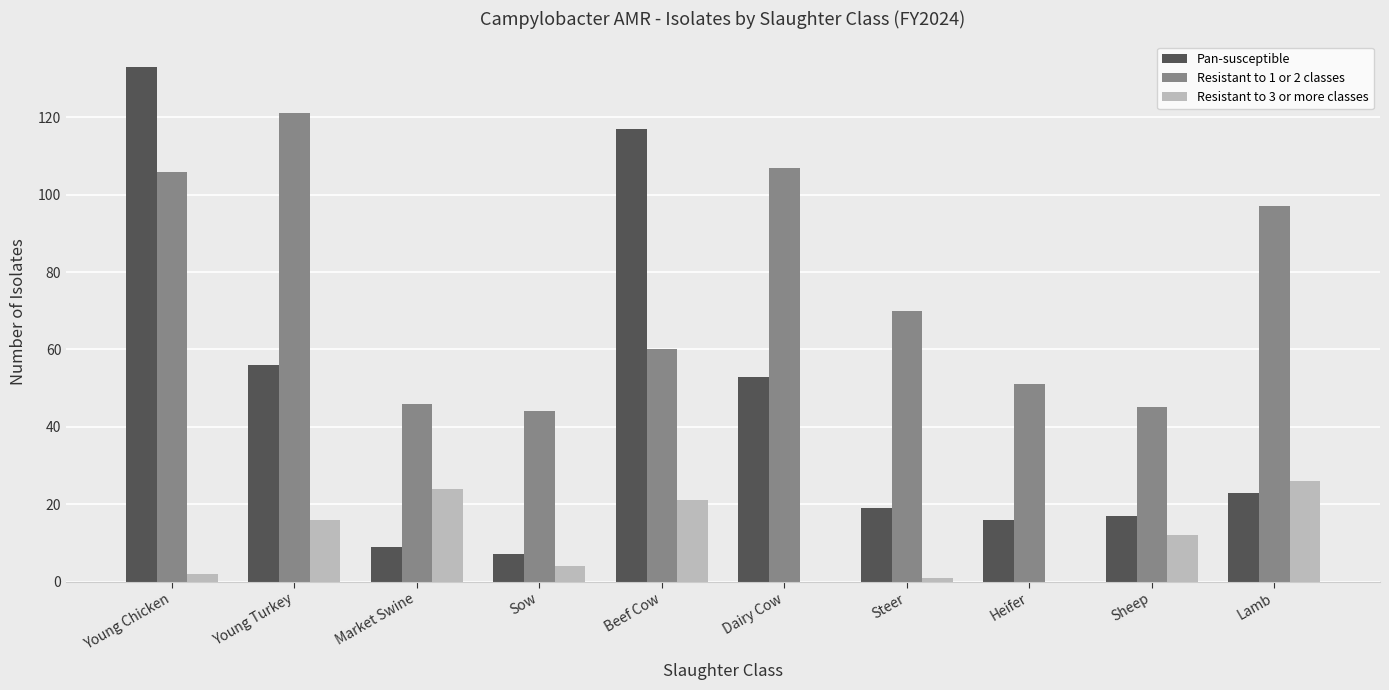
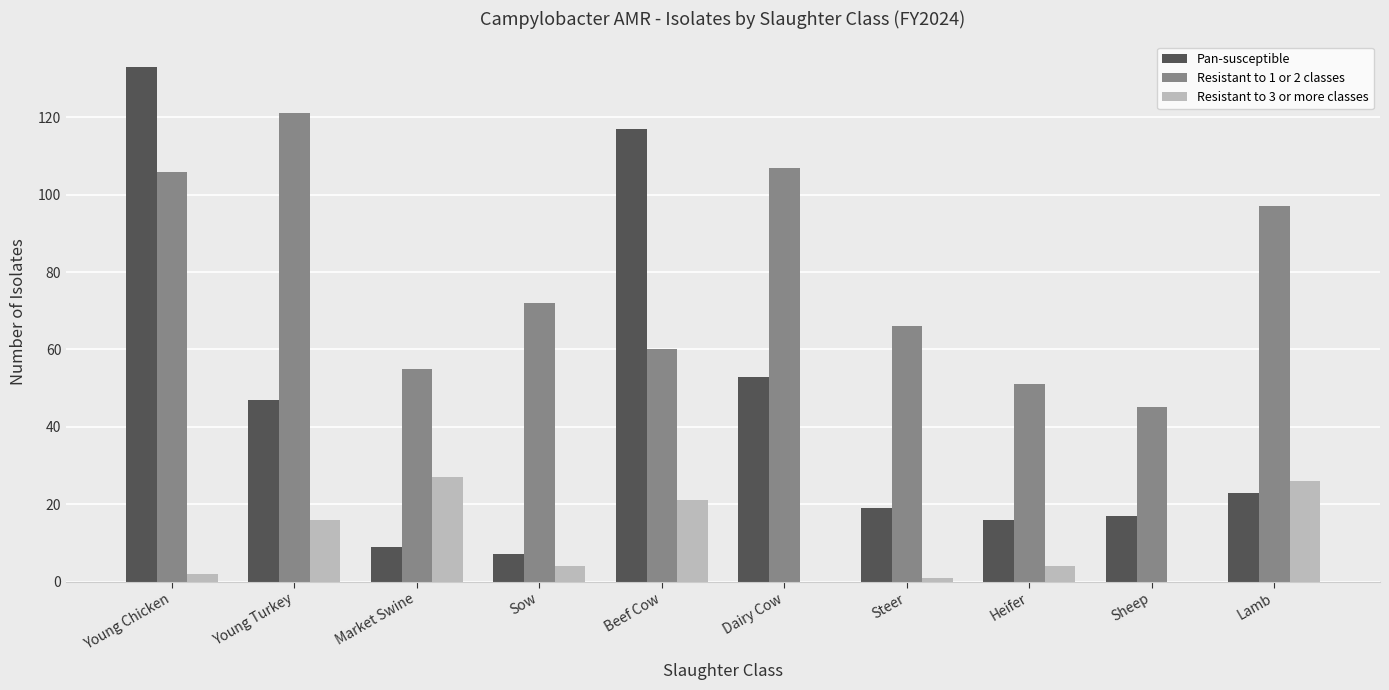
  {
    "Pan-susceptible": {
      "Young Chicken": 133,
-     "Young Turkey": 56,
+     "Young Turkey": 47,
      "Market Swine": 9,
      "Sow": 7,
      "Beef Cow": 117,
      "Dairy Cow": 53,
      "Steer": 19,
      "Heifer": 16,
      "Sheep": 17,
      "Lamb": 23
    },
    "Resistant to 1 or 2 classes": {
      "Young Chicken": 106,
      "Young Turkey": 121,
-     "Market Swine": 46,
-     "Sow": 44,
+     "Market Swine": 55,
+     "Sow": 72,
      "Beef Cow": 60,
      "Dairy Cow": 107,
-     "Steer": 70,
+     "Steer": 66,
      "Heifer": 51,
      "Sheep": 45,
      "Lamb": 97
    },
    "Resistant to 3 or more classes": {
      "Young Chicken": 2,
      "Young Turkey": 16,
-     "Market Swine": 24,
+     "Market Swine": 27,
      "Sow": 4,
      "Beef Cow": 21,
      "Dairy Cow": 0,
      "Steer": 1,
-     "Heifer": 0,
-     "Sheep": 12,
+     "Heifer": 4,
+     "Sheep": 0,
      "Lamb": 26
    }
  }
